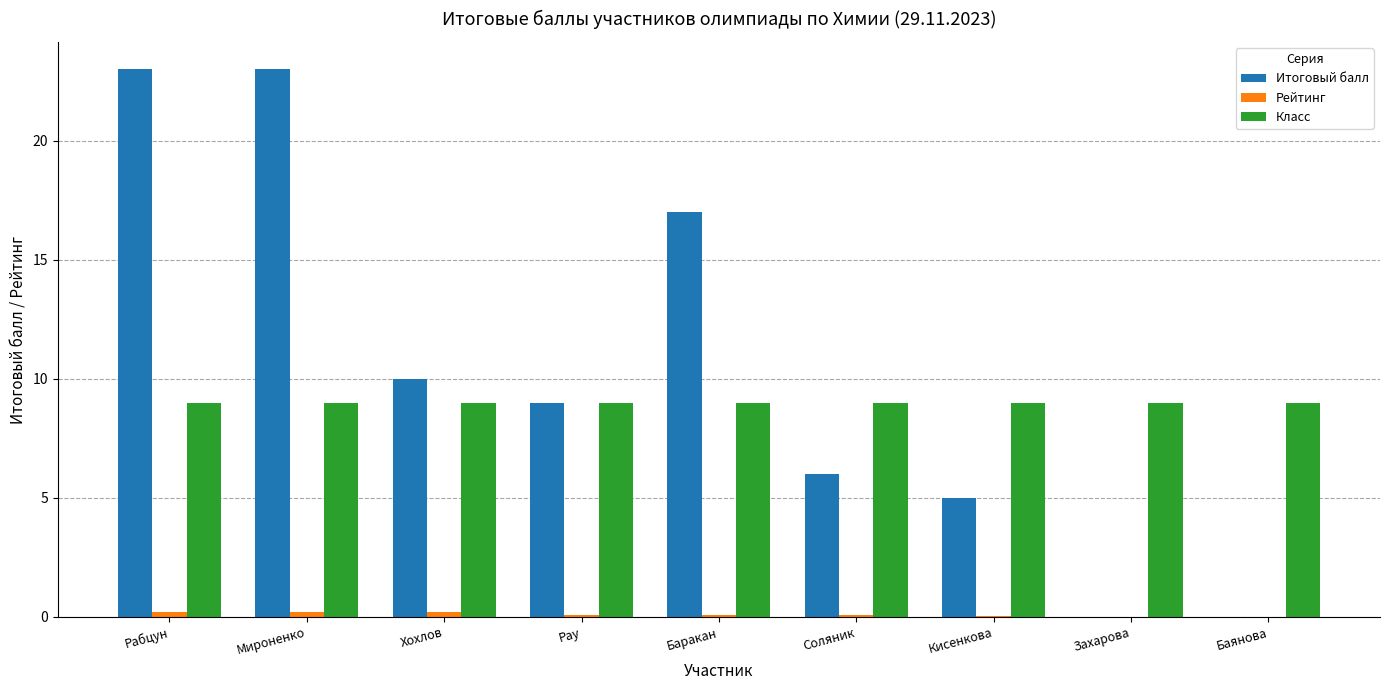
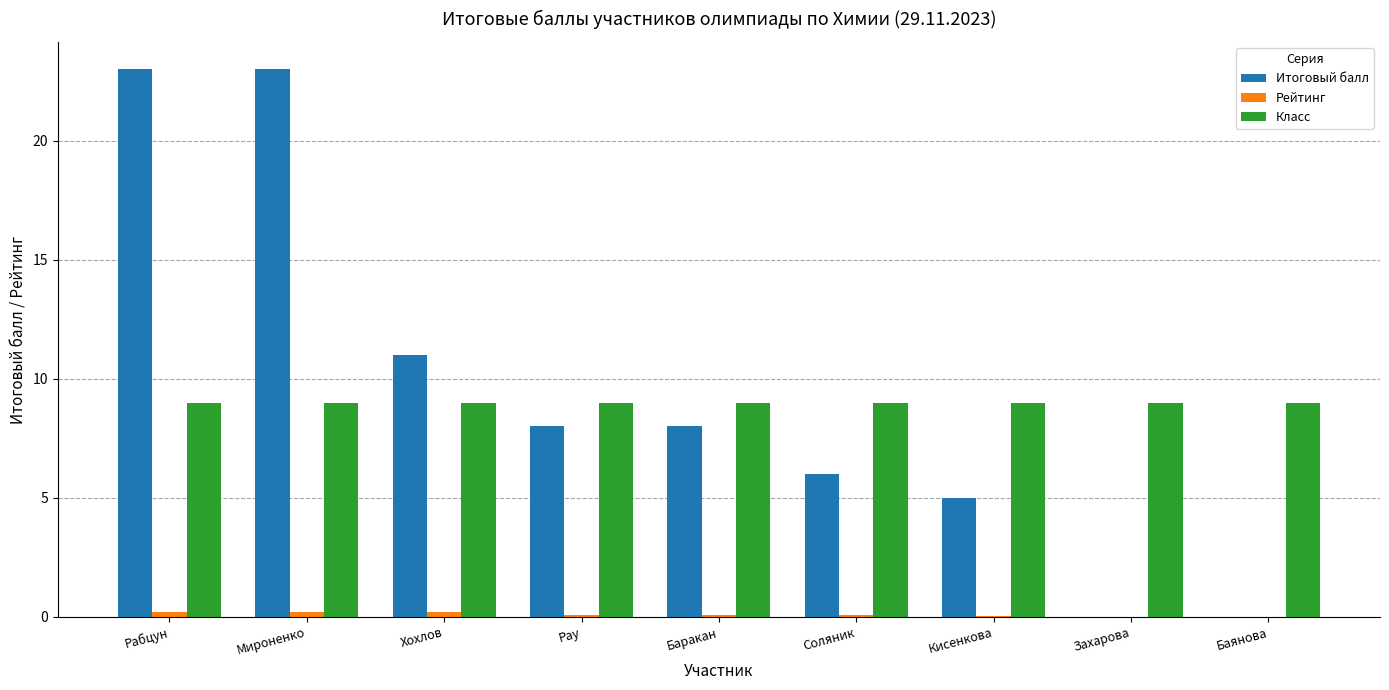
  {
    "Итоговый балл": {
      "Рабцун": 23,
      "Мироненко": 23,
-     "Хохлов": 10,
-     "Рау": 9,
-     "Баракан": 17,
+     "Хохлов": 11,
+     "Рау": 8,
+     "Баракан": 8,
      "Соляник": 6,
      "Кисенкова": 5,
      "Захарова": 0,
      "Баянова": 0
    },
    "Рейтинг": {
      "Рабцун": 0.2,
      "Мироненко": 0.2,
      "Хохлов": 0.2,
      "Захарова": 0,
      "Баянова": 0
    },
    "Класс": {
      "Рабцун": 9,
      "Мироненко": 9,
      "Хохлов": 9,
      "Рау": 9,
      "Баракан": 9,
      "Соляник": 9,
      "Кисенкова": 9,
      "Захарова": 9,
      "Баянова": 9
    }
  }
